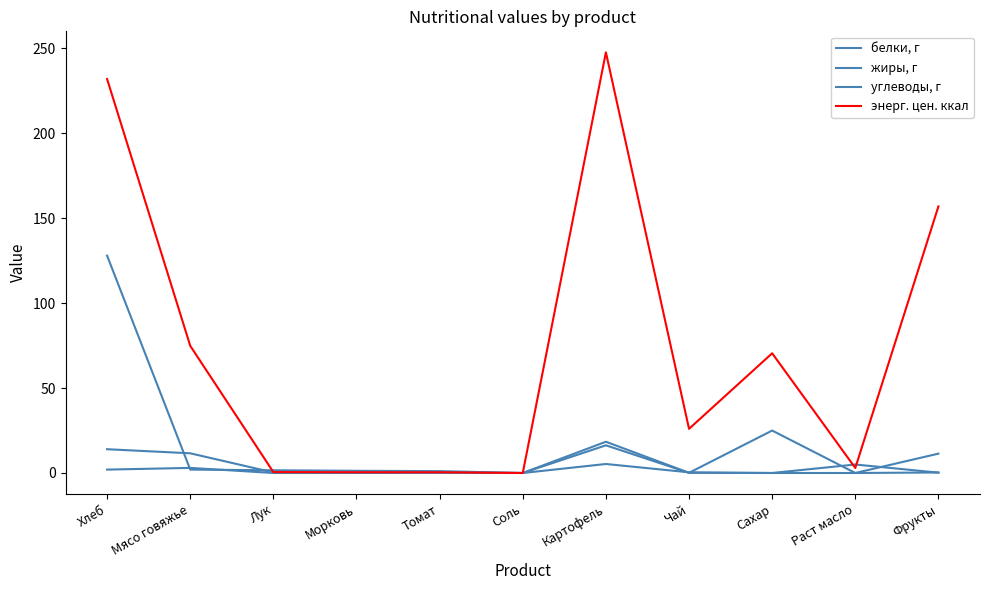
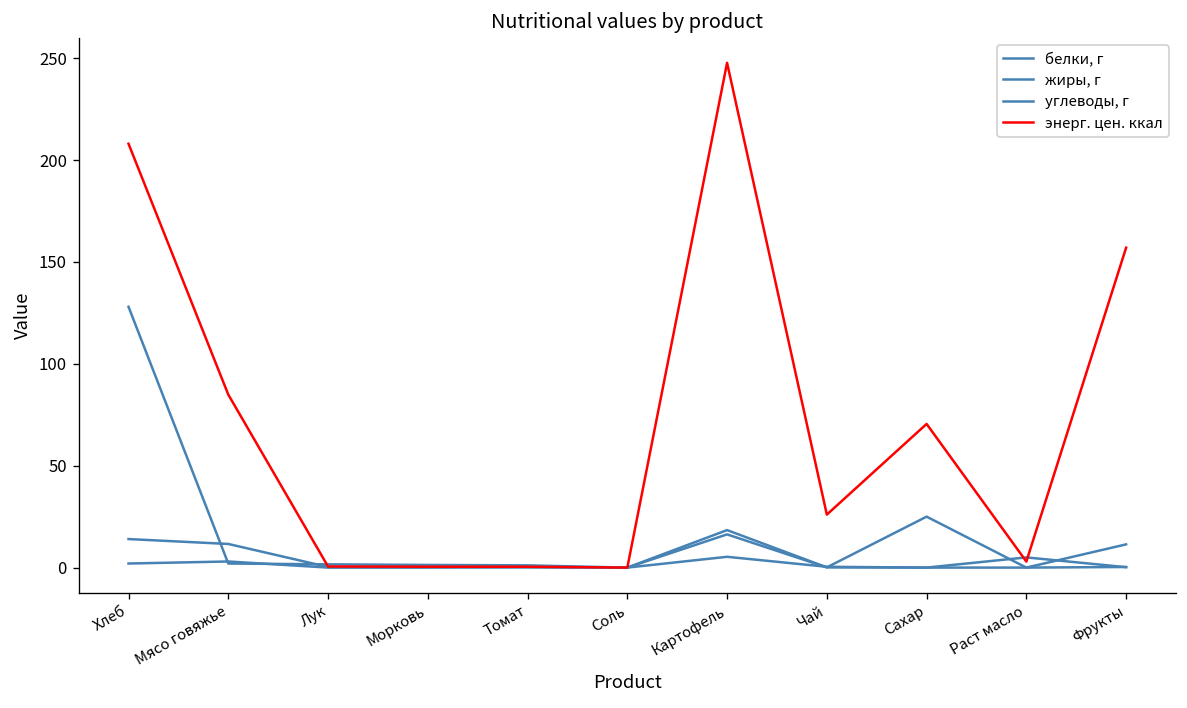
  {
    "энерг. цен. ккал": {
-     "Хлеб": 232,
-     "Мясо говяжье": 75,
+     "Хлеб": 208,
+     "Мясо говяжье": 85,
      "Картофель": 248,
      "Чай": 26,
      "Сахар": 71,
      "Раст масло": 3,
      "Фрукты": 157
    }
  }
